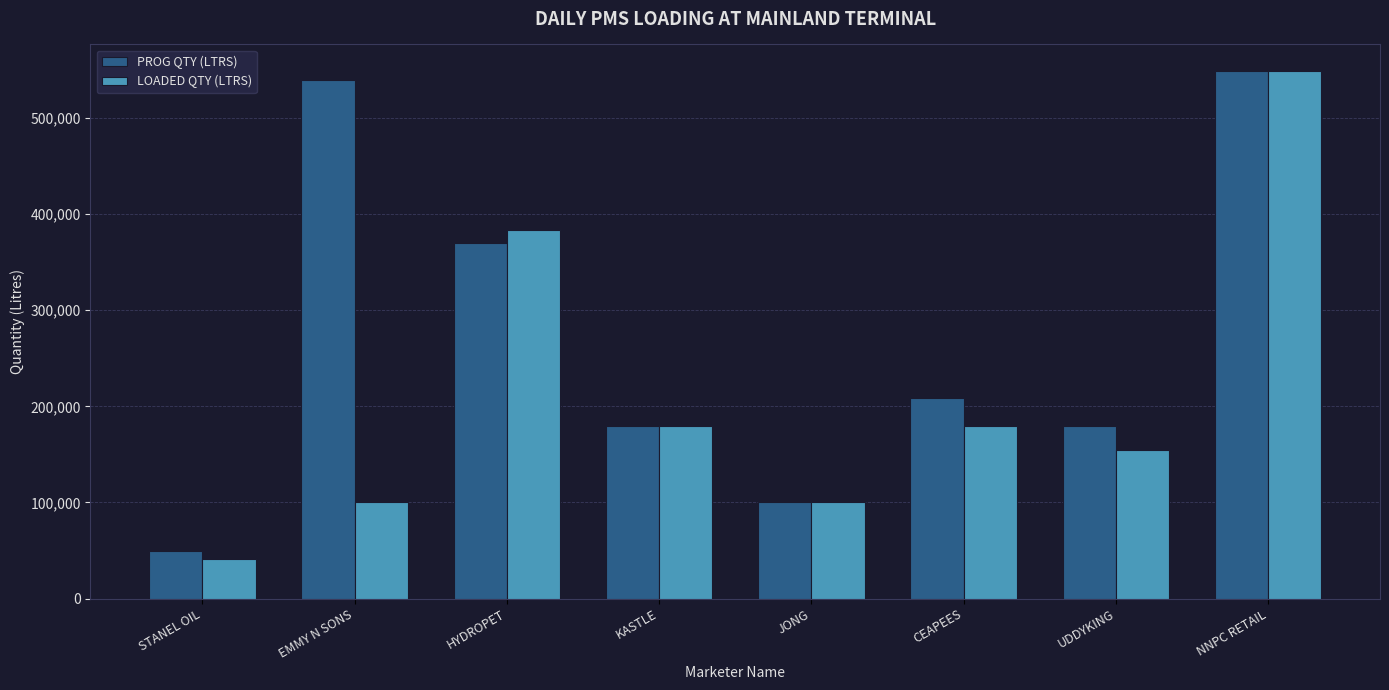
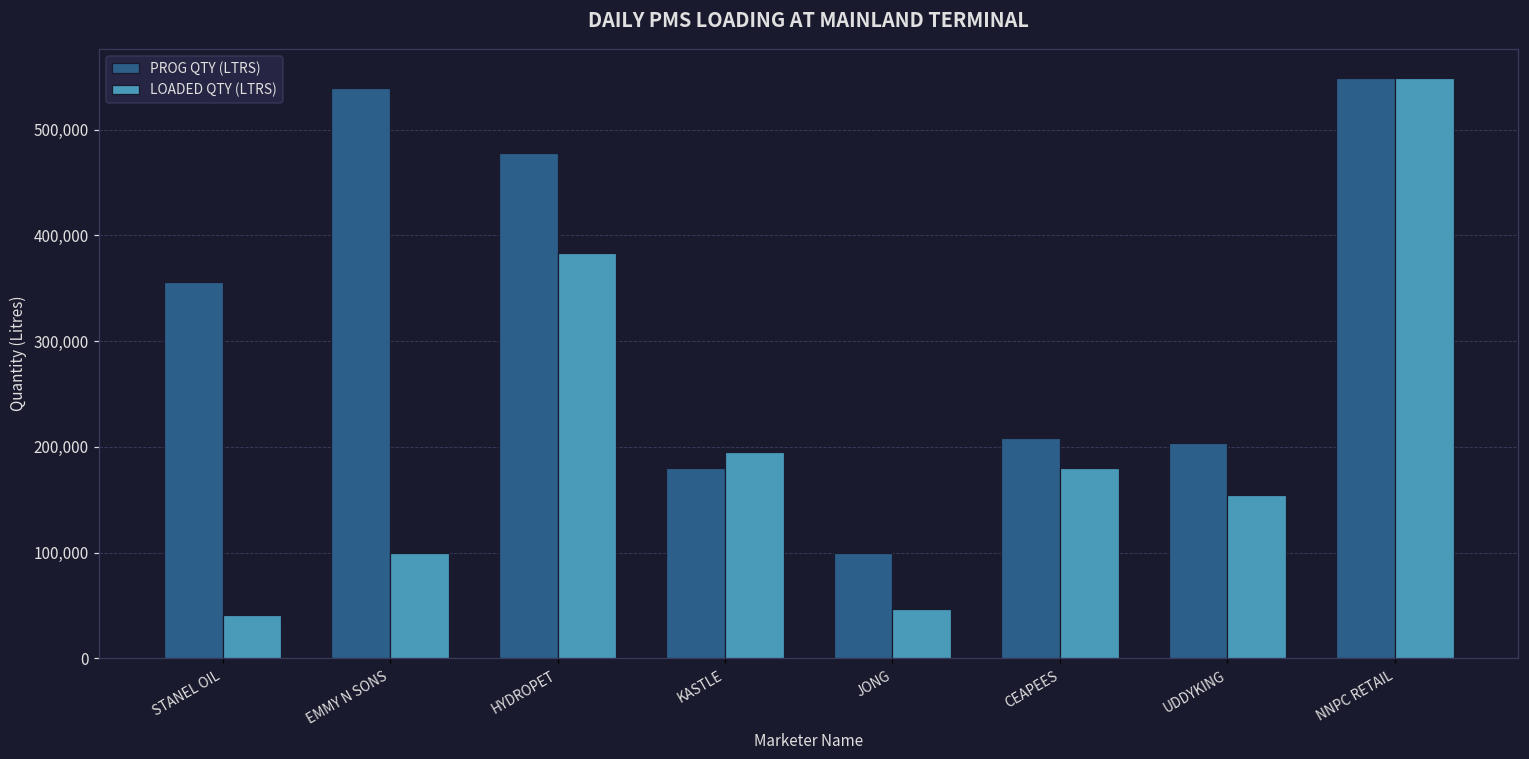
  {
    "PROG QTY (LTRS)": {
-     "STANEL OIL": "50,000",
+     "STANEL OIL": "360,000",
      "EMMY N SONS": "540,000",
-     "HYDROPET": "370,000",
+     "HYDROPET": "480,000",
      "KASTLE": "180,000",
      "JONG": "100,000",
      "CEAPEES": "210,000",
-     "UDDYKING": "180,000",
+     "UDDYKING": "200,000",
      "NNPC RETAIL": "550,000"
    },
    "LOADED QTY (LTRS)": {
      "STANEL OIL": "40,000",
      "EMMY N SONS": "100,000",
      "HYDROPET": "380,000",
-     "KASTLE": "180,000",
-     "JONG": "100,000",
+     "KASTLE": "200,000",
+     "JONG": "50,000",
      "CEAPEES": "180,000",
      "UDDYKING": "150,000",
      "NNPC RETAIL": "550,000"
    }
  }
